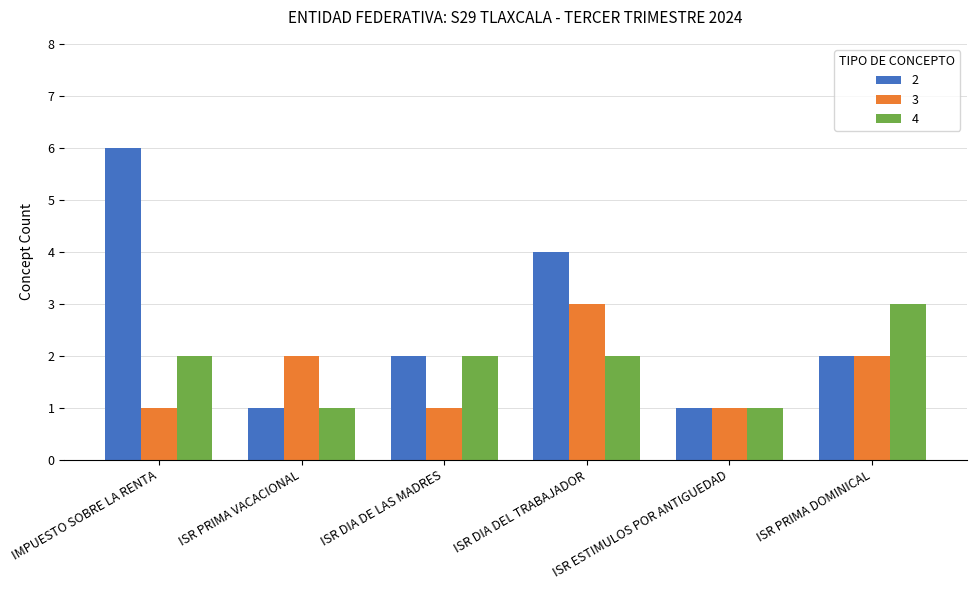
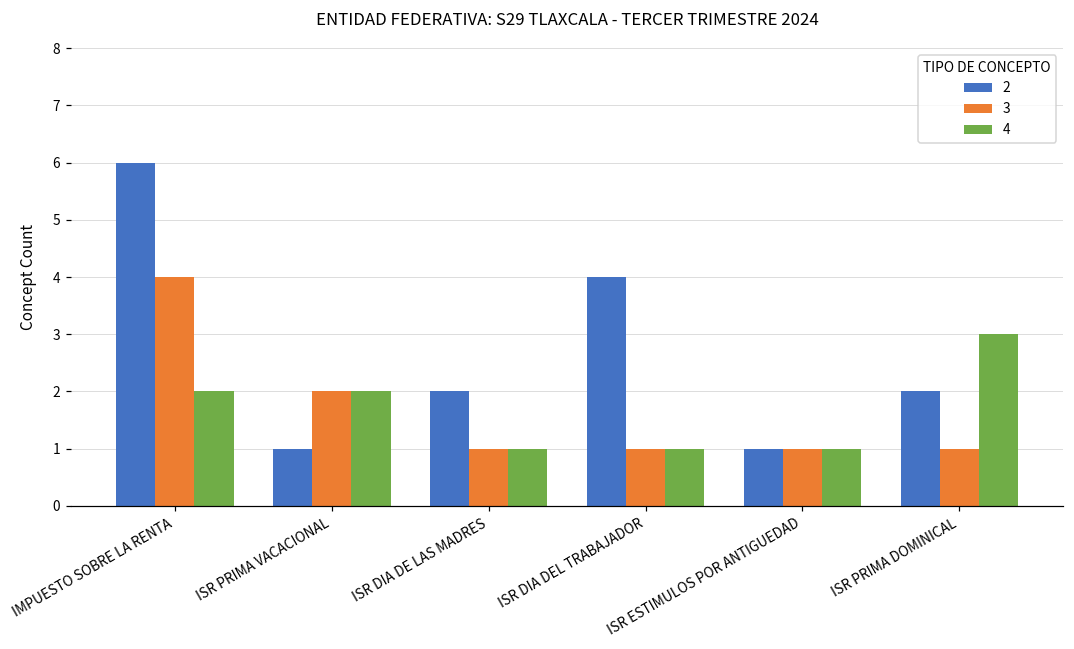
  {
    "2": {
      "IMPUESTO SOBRE LA RENTA": 6,
      "ISR PRIMA VACACIONAL": 1,
      "ISR DIA DE LAS MADRES": 2,
      "ISR DIA DEL TRABAJADOR": 4,
      "ISR ESTIMULOS POR ANTIGUEDAD": 1,
      "ISR PRIMA DOMINICAL": 2
    },
    "3": {
-     "IMPUESTO SOBRE LA RENTA": 1,
+     "IMPUESTO SOBRE LA RENTA": 4,
      "ISR PRIMA VACACIONAL": 2,
      "ISR DIA DE LAS MADRES": 1,
-     "ISR DIA DEL TRABAJADOR": 3,
+     "ISR DIA DEL TRABAJADOR": 1,
      "ISR ESTIMULOS POR ANTIGUEDAD": 1,
-     "ISR PRIMA DOMINICAL": 2
+     "ISR PRIMA DOMINICAL": 1
    },
    "4": {
      "IMPUESTO SOBRE LA RENTA": 2,
-     "ISR PRIMA VACACIONAL": 1,
-     "ISR DIA DE LAS MADRES": 2,
-     "ISR DIA DEL TRABAJADOR": 2,
+     "ISR PRIMA VACACIONAL": 2,
+     "ISR DIA DE LAS MADRES": 1,
+     "ISR DIA DEL TRABAJADOR": 1,
      "ISR ESTIMULOS POR ANTIGUEDAD": 1,
      "ISR PRIMA DOMINICAL": 3
    }
  }
